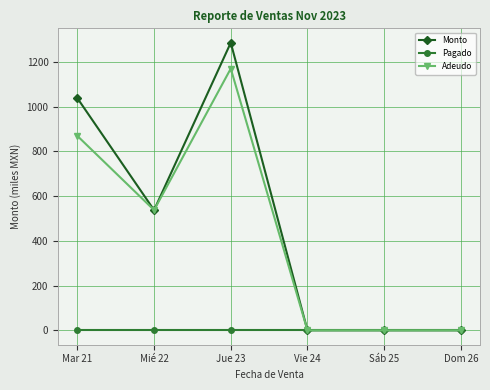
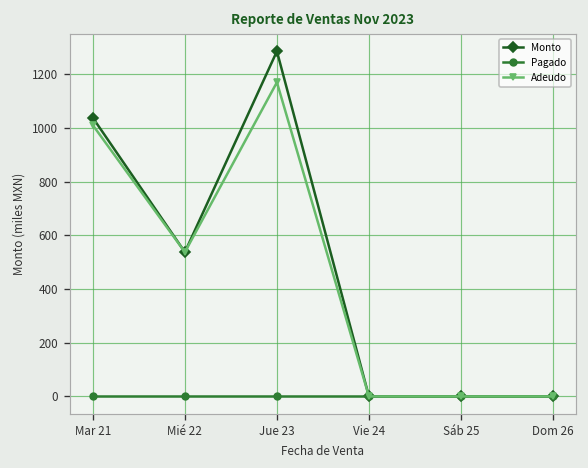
  {
    "Adeudo": {
-     "Mar 21": 870,
+     "Mar 21": 1010,
      "Jue 23": 1170
    }
  }
